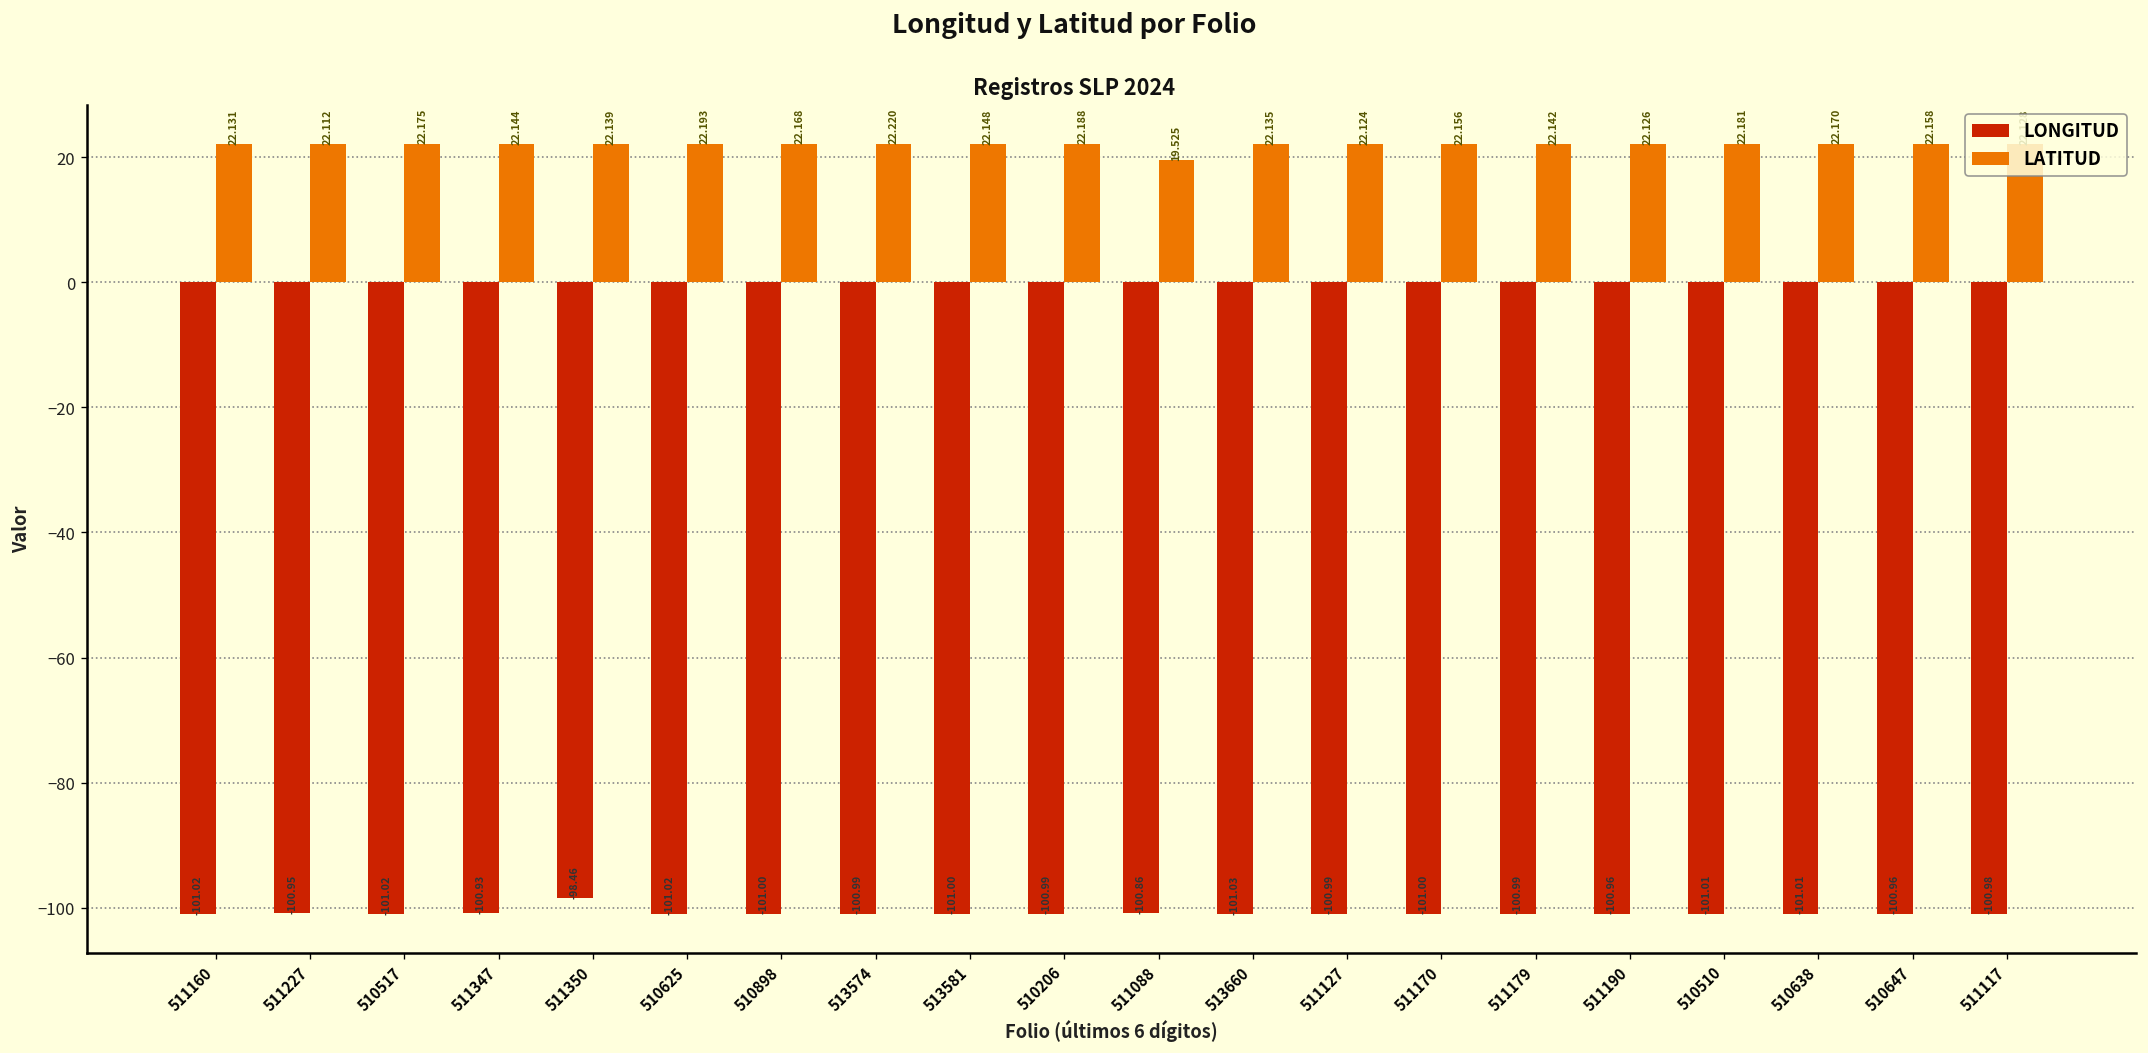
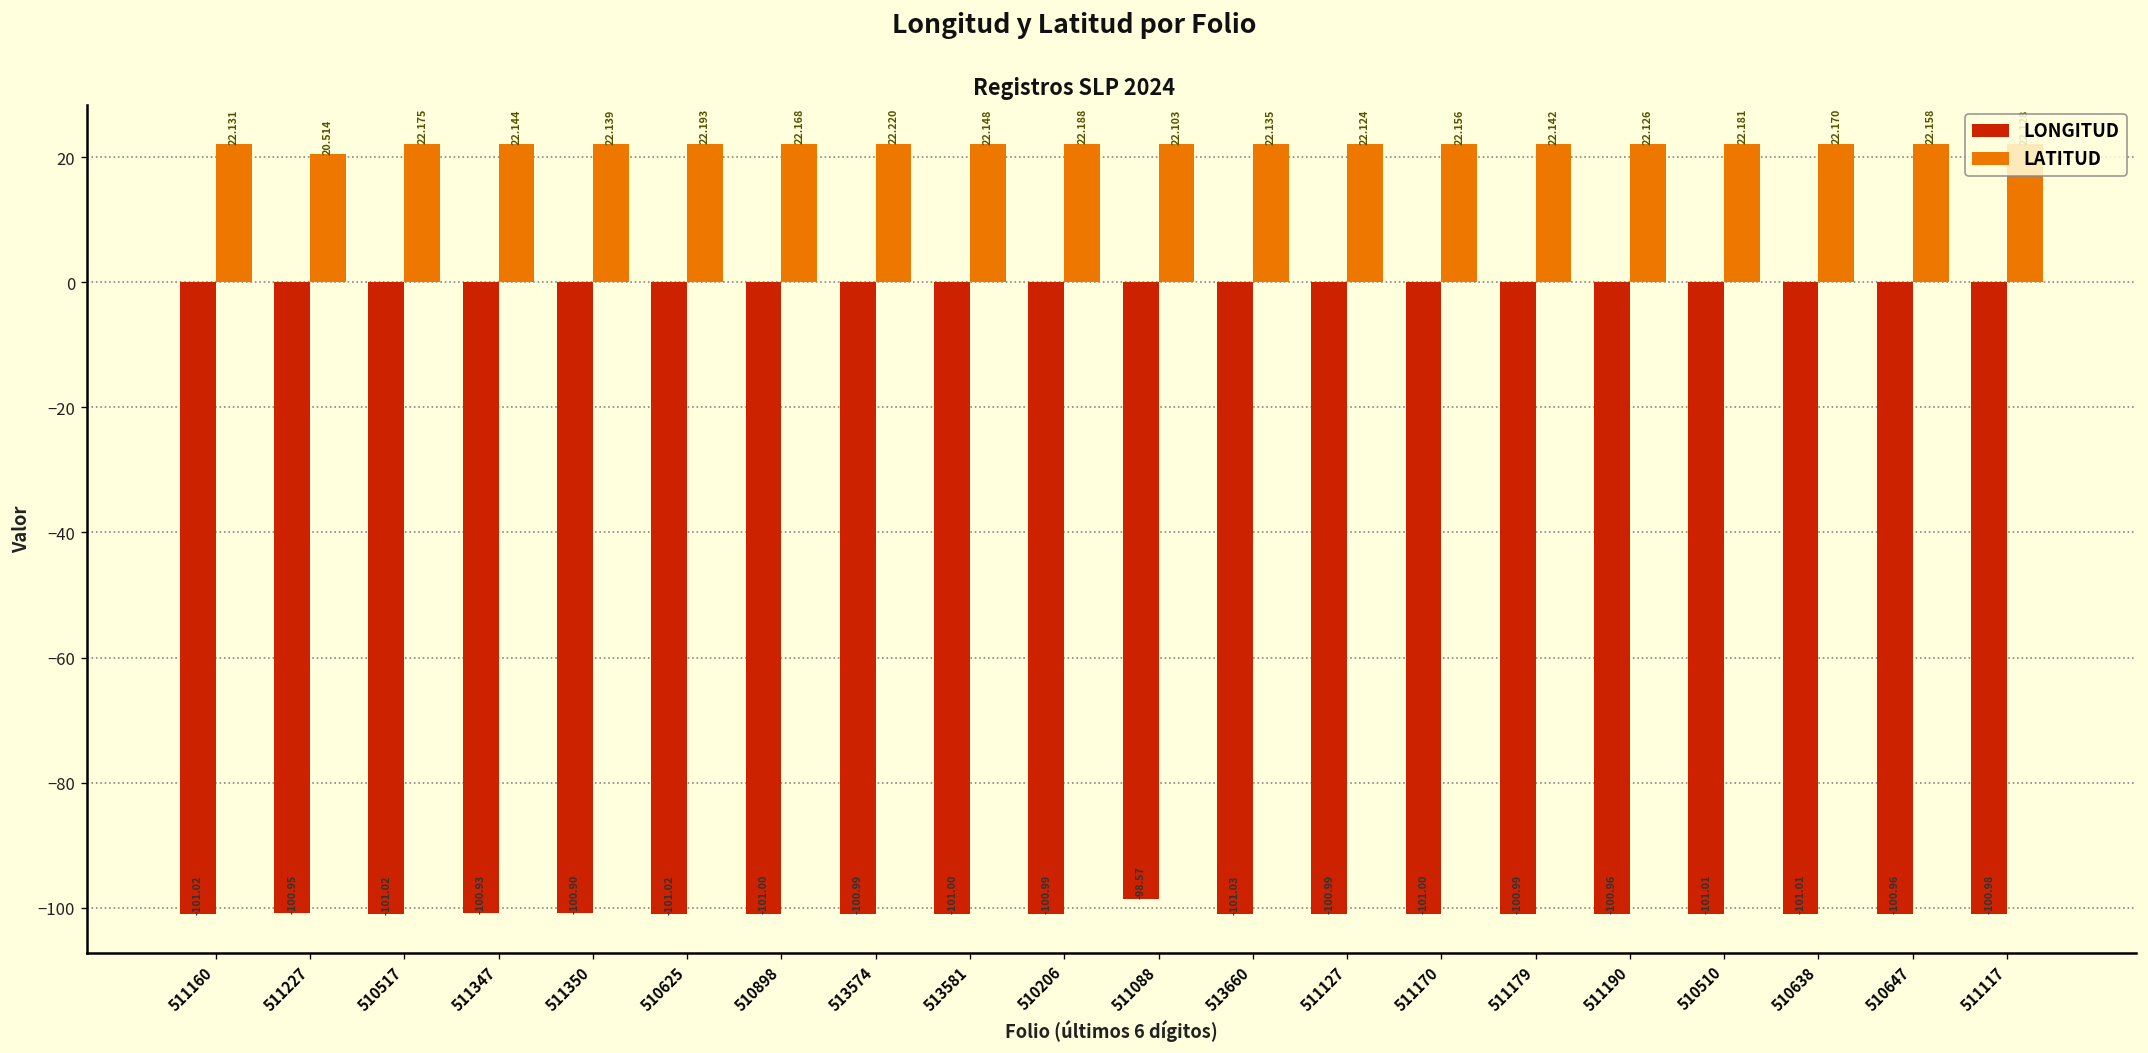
  {
    "LONGITUD": {
      "511160": -101.02,
      "511227": -100.95,
      "510517": -101.02,
      "511347": -100.93,
-     "511350": -98.46,
+     "511350": -100.90,
      "510625": -101.02,
      "510898": -101.00,
      "513574": -100.99,
      "513581": -101.00,
      "510206": -100.99,
-     "511088": -100.86,
+     "511088": -98.57,
      "513660": -101.03,
      "511127": -100.99,
      "511170": -101.00,
      "511179": -100.99,
      "511190": -100.96,
      "510510": -101.01,
      "510638": -101.01,
      "510647": -100.96,
      "511117": -100.98
    },
    "LATITUD": {
      "511160": 22.131,
-     "511227": 22.112,
+     "511227": 20.514,
      "510517": 22.175,
      "511347": 22.144,
      "511350": 22.139,
      "510625": 22.193,
      "510898": 22.168,
      "513574": 22.220,
      "513581": 22.148,
      "510206": 22.188,
-     "511088": 19.525,
+     "511088": 22.103,
      "513660": 22.135,
      "511127": 22.124,
      "511170": 22.156,
      "511179": 22.142,
      "511190": 22.126,
      "510510": 22.181,
      "510638": 22.170,
      "510647": 22.158
    }
  }
